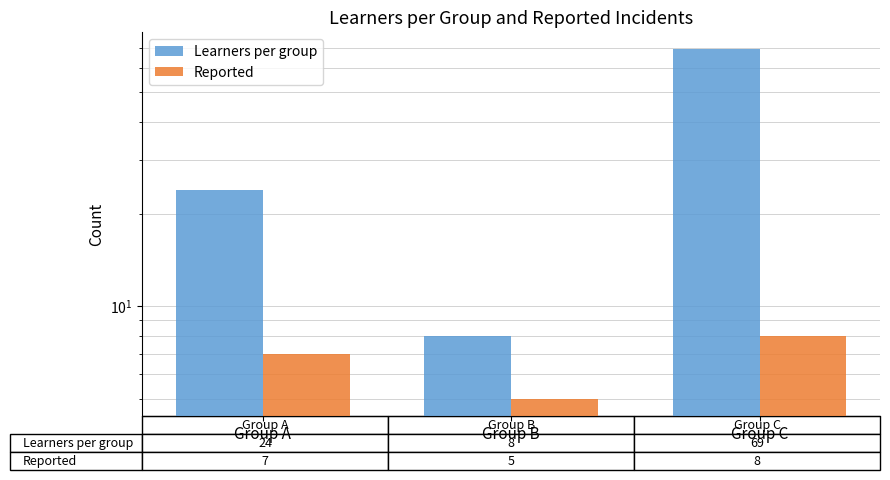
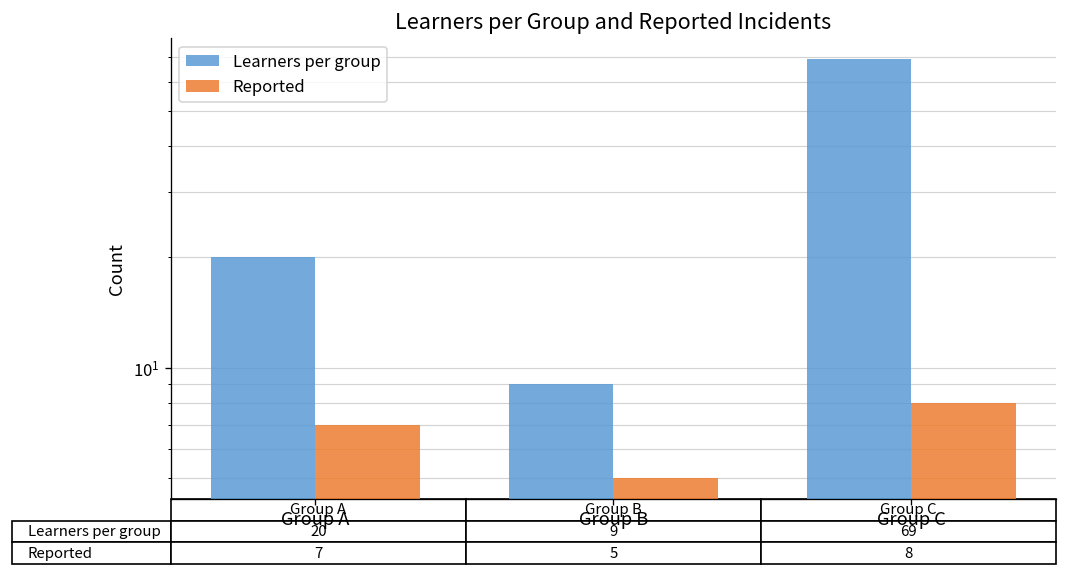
  {
    "Learners per group": {
-     "Group A": 24,
-     "Group B": 8,
+     "Group A": 20,
+     "Group B": 9,
      "Group C": 69
    },
    "Reported": {
      "Group A": 7,
      "Group B": 5
    }
  }
